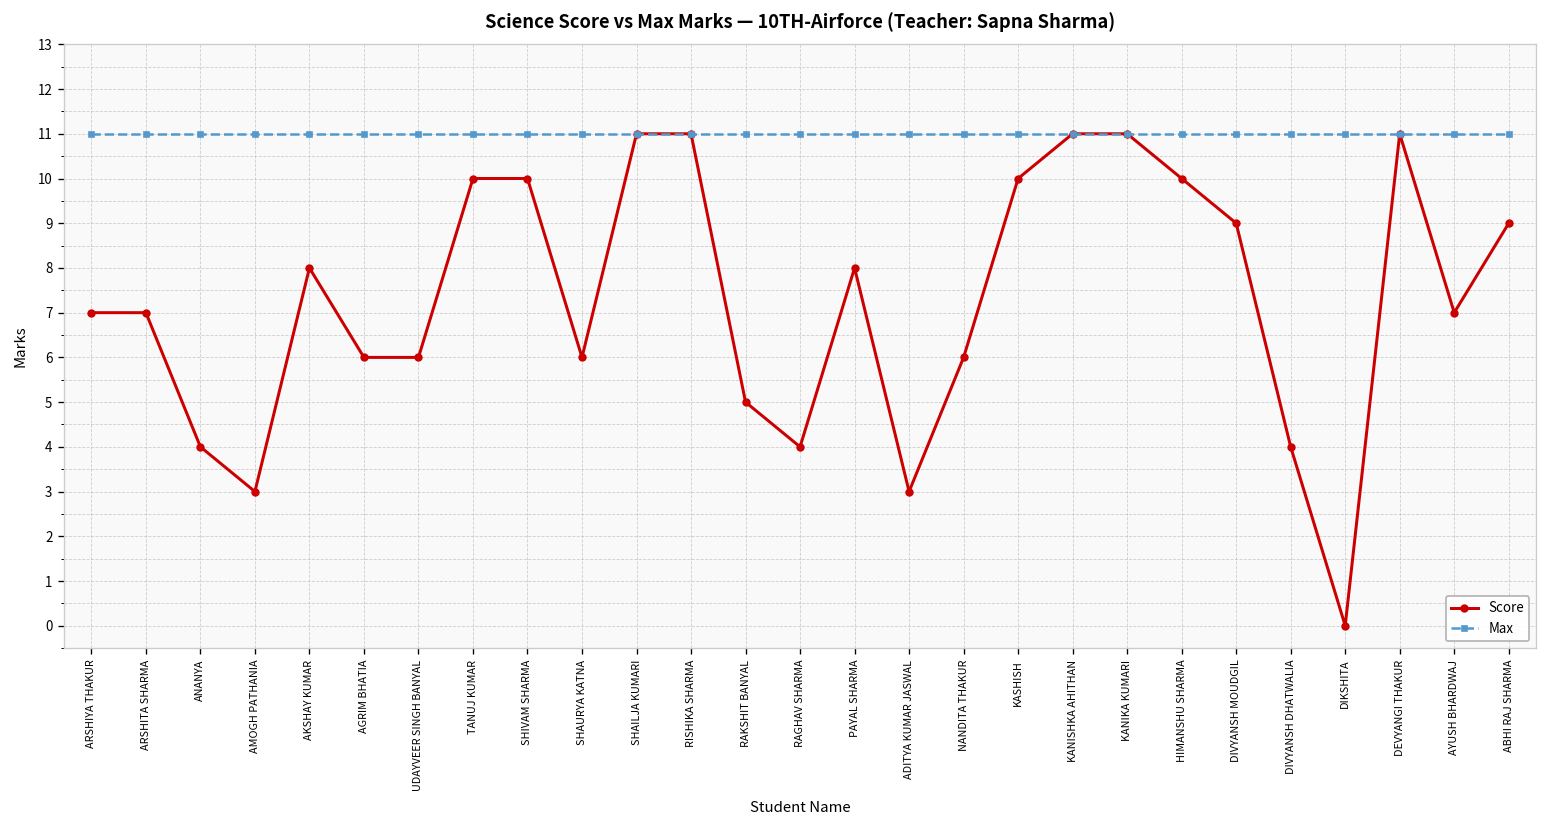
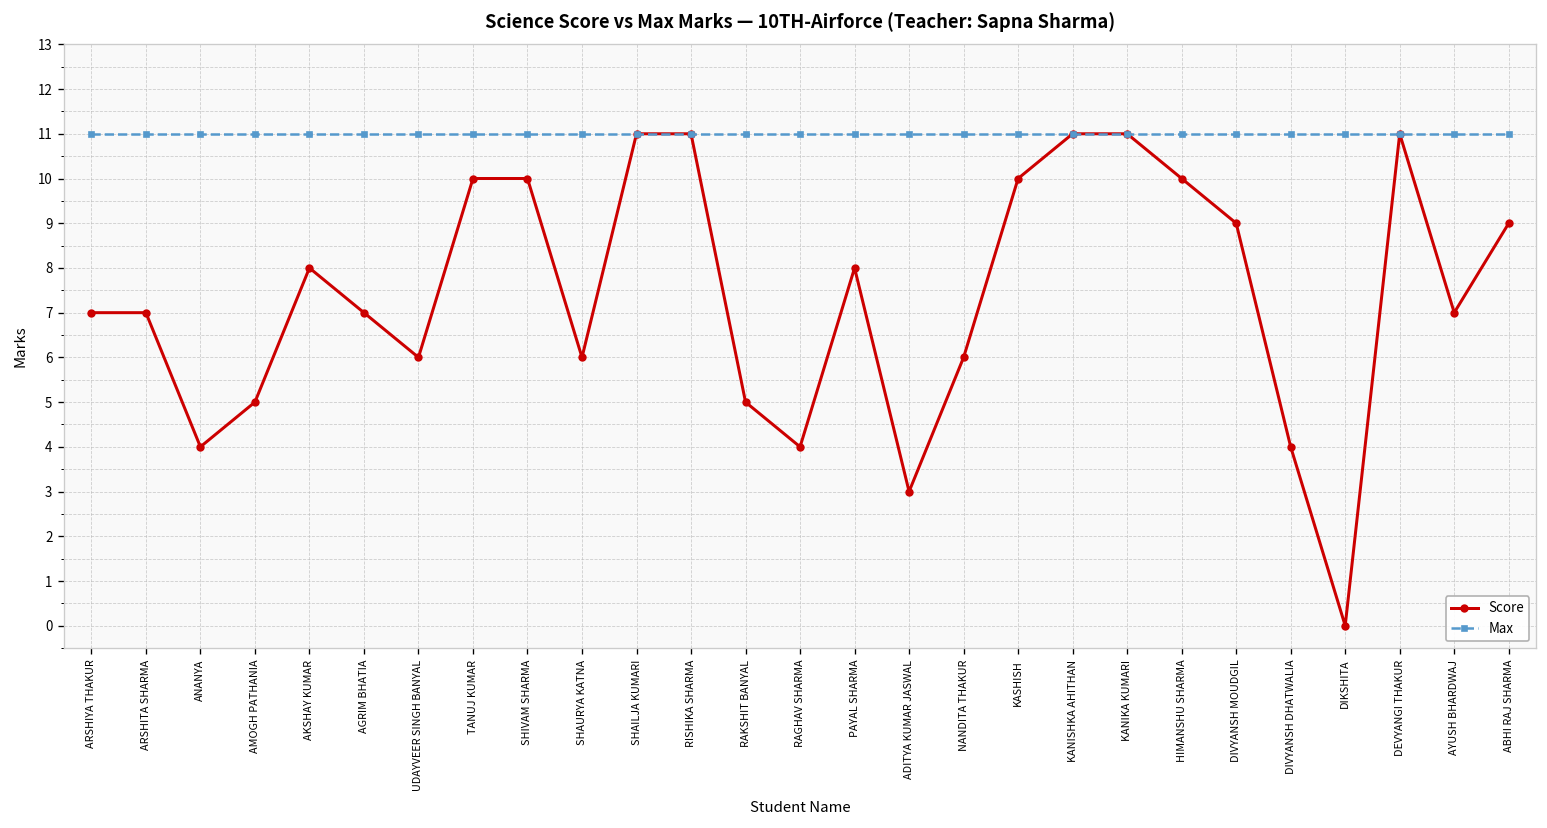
  {
    "Score": {
      "ARSHIYA THAKUR": 7,
      "ARSHITA SHARMA": 7,
      "ANANYA": 4,
-     "AMOGH PATHANIA": 3,
+     "AMOGH PATHANIA": 5,
      "AKSHAY KUMAR": 8,
-     "AGRIM BHATIA": 6,
+     "AGRIM BHATIA": 7,
      "UDAYVEER SINGH BANYAL": 6,
      "TANUJ KUMAR": 10,
      "SHIVAM SHARMA": 10,
      "SHAURYA KATNA": 6,
      "RAKSHIT BANYAL": 5,
      "RAGHAV SHARMA": 4,
      "PAYAL SHARMA": 8,
      "ADITYA KUMAR JASWAL": 3,
      "NANDITA THAKUR": 6,
      "KASHISH": 10,
      "HIMANSHU SHARMA": 10,
      "DIVYANSH MOUDGIL": 9,
      "DIVYANSH DHATWALIA": 4,
      "DIKSHITA": 0,
      "AYUSH BHARDWAJ": 7,
      "ABHI RAJ SHARMA": 9
    },
    "Max": {
      "ARSHIYA THAKUR": 11,
      "ARSHITA SHARMA": 11,
      "ANANYA": 11,
      "AMOGH PATHANIA": 11,
      "AKSHAY KUMAR": 11,
      "AGRIM BHATIA": 11,
      "UDAYVEER SINGH BANYAL": 11,
      "TANUJ KUMAR": 11,
      "SHIVAM SHARMA": 11,
      "SHAURYA KATNA": 11,
      "RAKSHIT BANYAL": 11,
      "RAGHAV SHARMA": 11,
      "PAYAL SHARMA": 11,
      "ADITYA KUMAR JASWAL": 11,
      "NANDITA THAKUR": 11,
      "KASHISH": 11,
      "HIMANSHU SHARMA": 11,
      "DIVYANSH MOUDGIL": 11,
      "DIVYANSH DHATWALIA": 11,
      "DIKSHITA": 11,
      "AYUSH BHARDWAJ": 11,
      "ABHI RAJ SHARMA": 11
    }
  }
